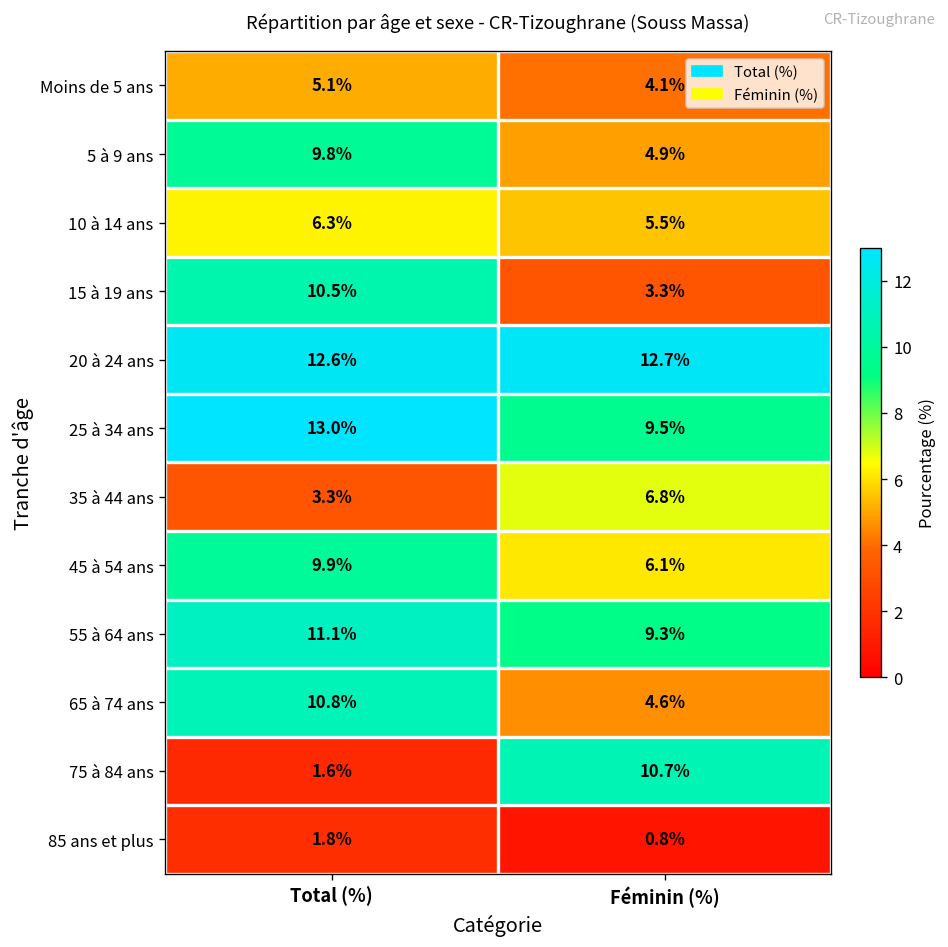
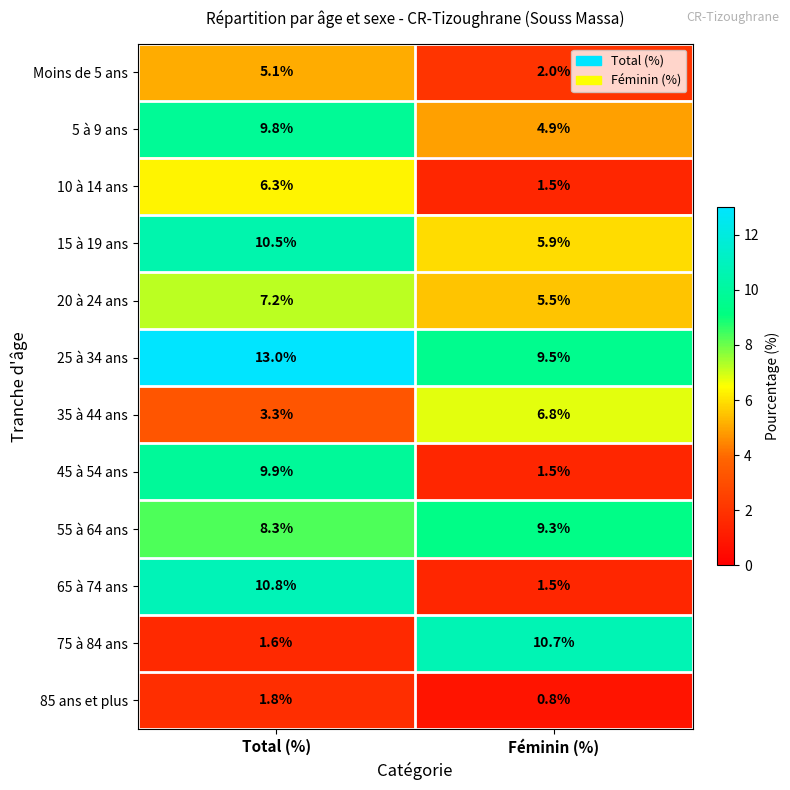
  {
    "Moins de 5 ans": {
      "Total (%)": "5.1%",
-     "Féminin (%)": "4.1%"
+     "Féminin (%)": "2.0%"
    },
    "5 à 9 ans": {
      "Total (%)": "9.8%",
      "Féminin (%)": "4.9%"
    },
    "10 à 14 ans": {
      "Total (%)": "6.3%",
-     "Féminin (%)": "5.5%"
+     "Féminin (%)": "1.5%"
    },
    "15 à 19 ans": {
      "Total (%)": "10.5%",
-     "Féminin (%)": "3.3%"
+     "Féminin (%)": "5.9%"
    },
    "20 à 24 ans": {
-     "Total (%)": "12.6%",
-     "Féminin (%)": "12.7%"
+     "Total (%)": "7.2%",
+     "Féminin (%)": "5.5%"
    },
    "25 à 34 ans": {
      "Total (%)": "13.0%",
      "Féminin (%)": "9.5%"
    },
    "35 à 44 ans": {
      "Total (%)": "3.3%",
      "Féminin (%)": "6.8%"
    },
    "45 à 54 ans": {
      "Total (%)": "9.9%",
-     "Féminin (%)": "6.1%"
+     "Féminin (%)": "1.5%"
    },
    "55 à 64 ans": {
-     "Total (%)": "11.1%",
+     "Total (%)": "8.3%",
      "Féminin (%)": "9.3%"
    },
    "65 à 74 ans": {
      "Total (%)": "10.8%",
-     "Féminin (%)": "4.6%"
+     "Féminin (%)": "1.5%"
    },
    "75 à 84 ans": {
      "Total (%)": "1.6%",
      "Féminin (%)": "10.7%"
    },
    "85 ans et plus": {
      "Total (%)": "1.8%",
      "Féminin (%)": "0.8%"
    }
  }
